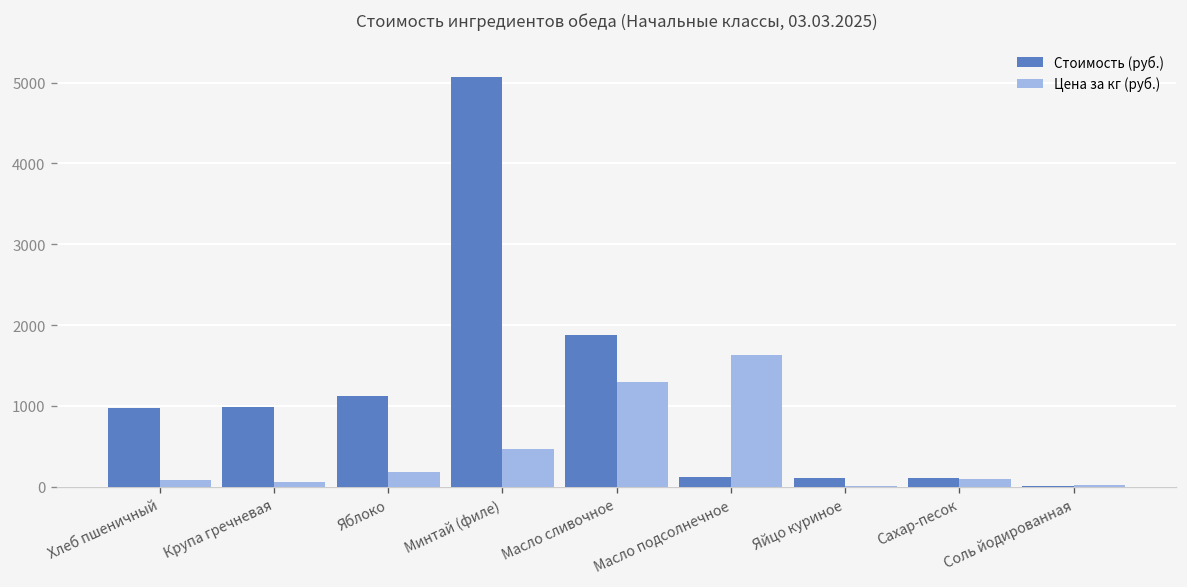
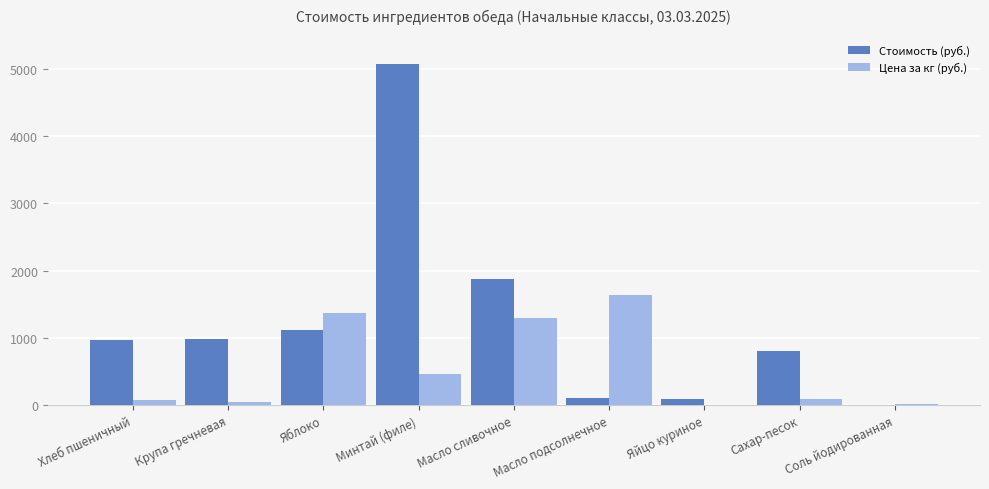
  {
    "Стоимость (руб.)": {
      "Хлеб пшеничный": 1000,
      "Крупа гречневая": 1000,
      "Яблоко": 1100,
      "Минтай (филе)": 5100,
      "Масло сливочное": 1900,
      "Масло подсолнечное": 100,
      "Яйцо куриное": 100,
-     "Сахар-песок": 100
+     "Сахар-песок": 800
    },
    "Цена за кг (руб.)": {
      "Хлеб пшеничный": 100,
      "Крупа гречневая": 100,
-     "Яблоко": 200,
+     "Яблоко": 1400,
      "Минтай (филе)": 500,
      "Масло сливочное": 1300,
      "Масло подсолнечное": 1600,
      "Сахар-песок": 100
    }
  }
